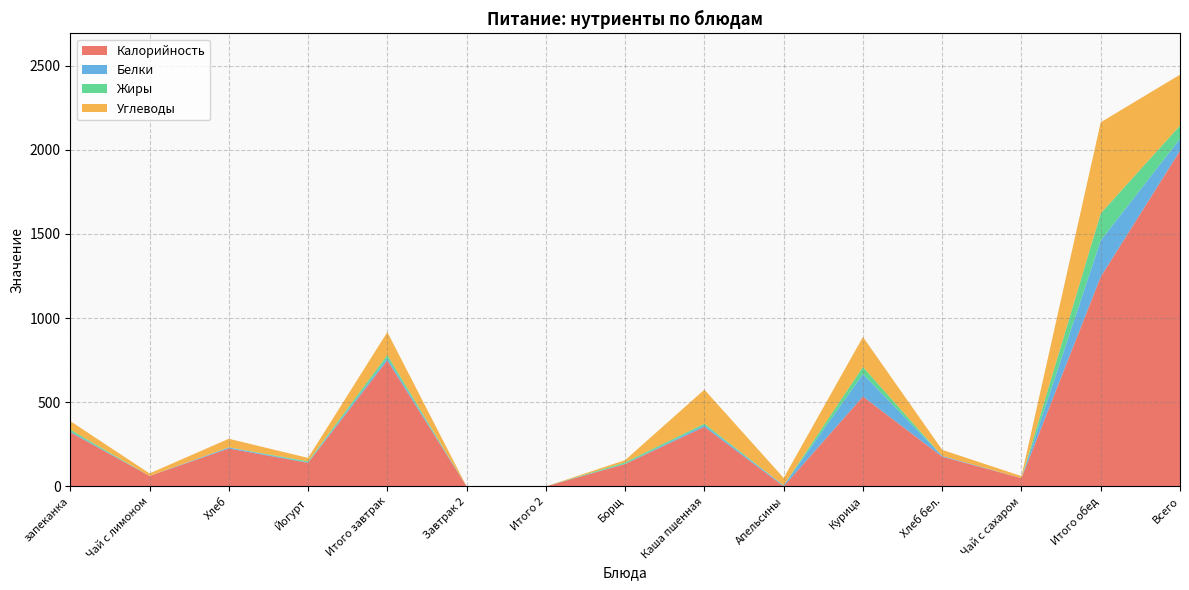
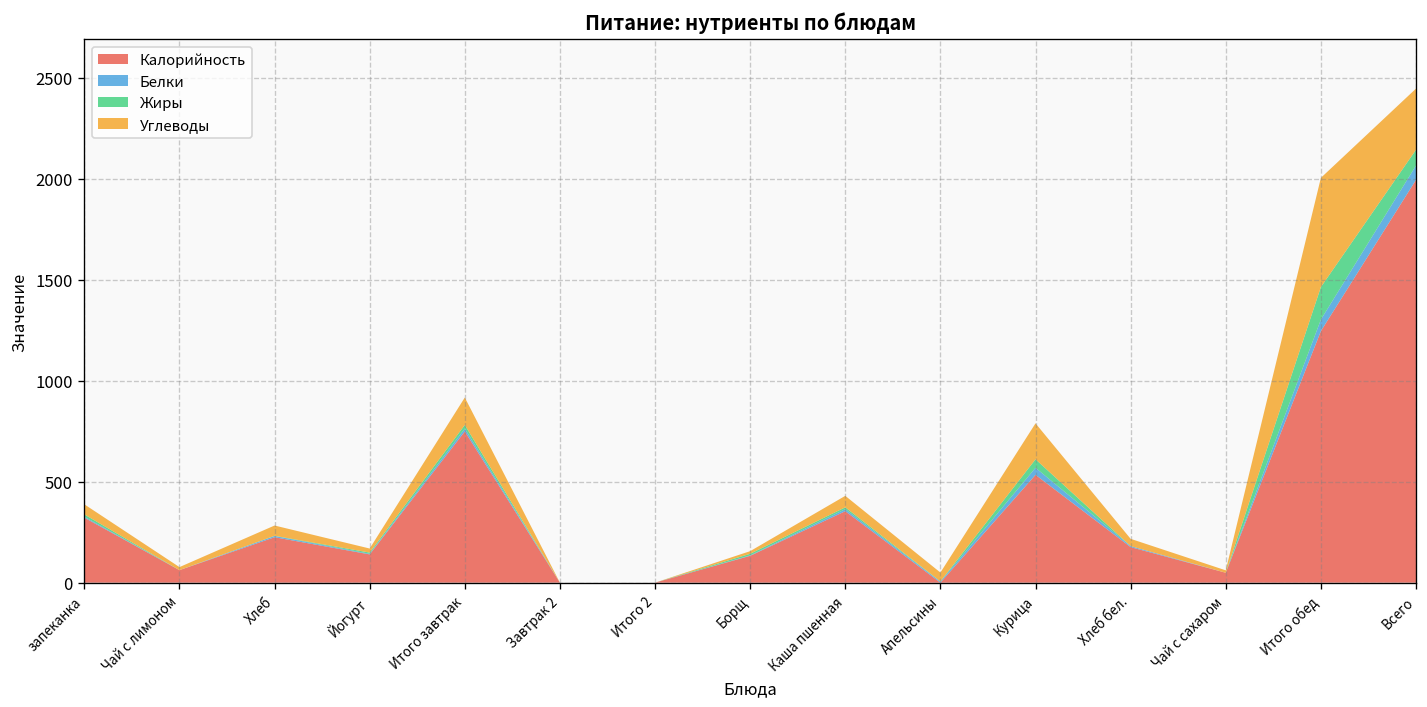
  {
    "Калорийность": {
      "Курица": 530,
      "Итого обед": 1250,
      "Всего": 2000
    },
    "Белки": {
-     "Курица": 130,
-     "Итого обед": 220,
+     "Курица": 40,
+     "Итого обед": 60,
      "Всего": 70
    },
    "Жиры": {
      "Итого завтрак": 20,
      "Курица": 40,
      "Итого обед": 160,
      "Всего": 80
    },
    "Углеводы": {
      "запеканка": 50,
      "Хлеб": 50,
      "Йогурт": 20,
      "Итого завтрак": 140,
-     "Каша пшенная": 200,
+     "Каша пшенная": 60,
      "Апельсины": 40,
      "Курица": 180,
      "Хлеб бел.": 40,
      "Итого обед": 540,
      "Всего": 300
    }
  }
